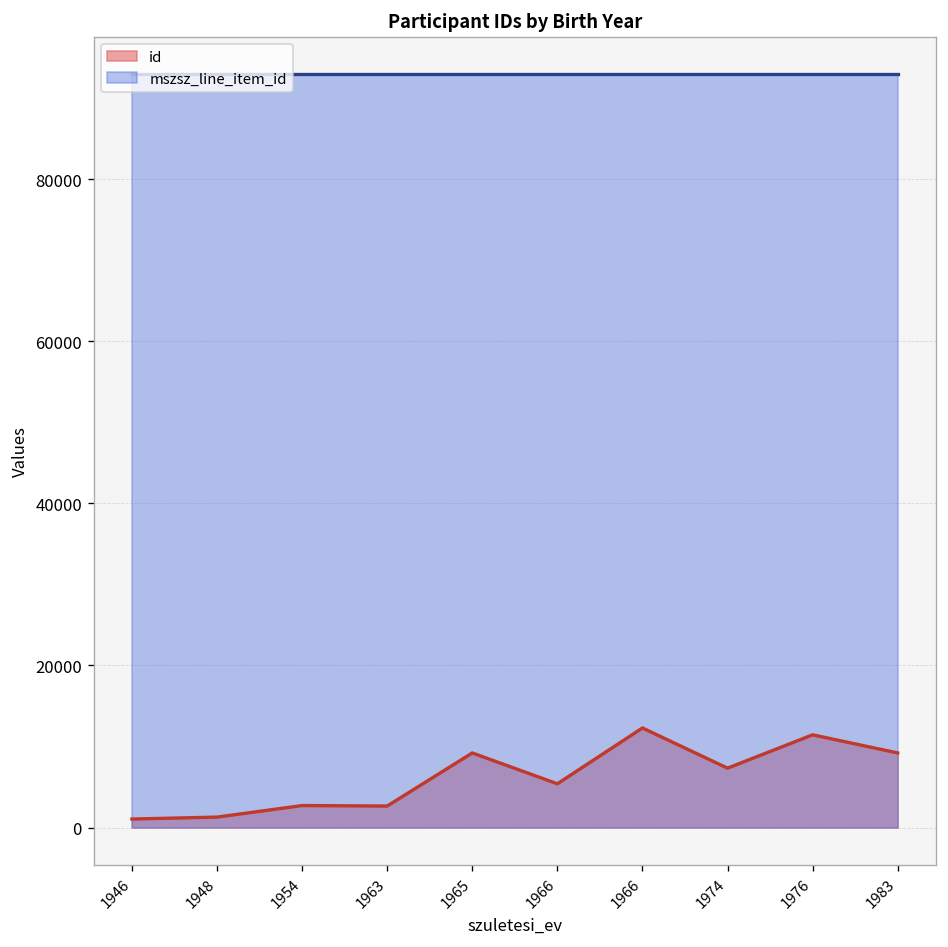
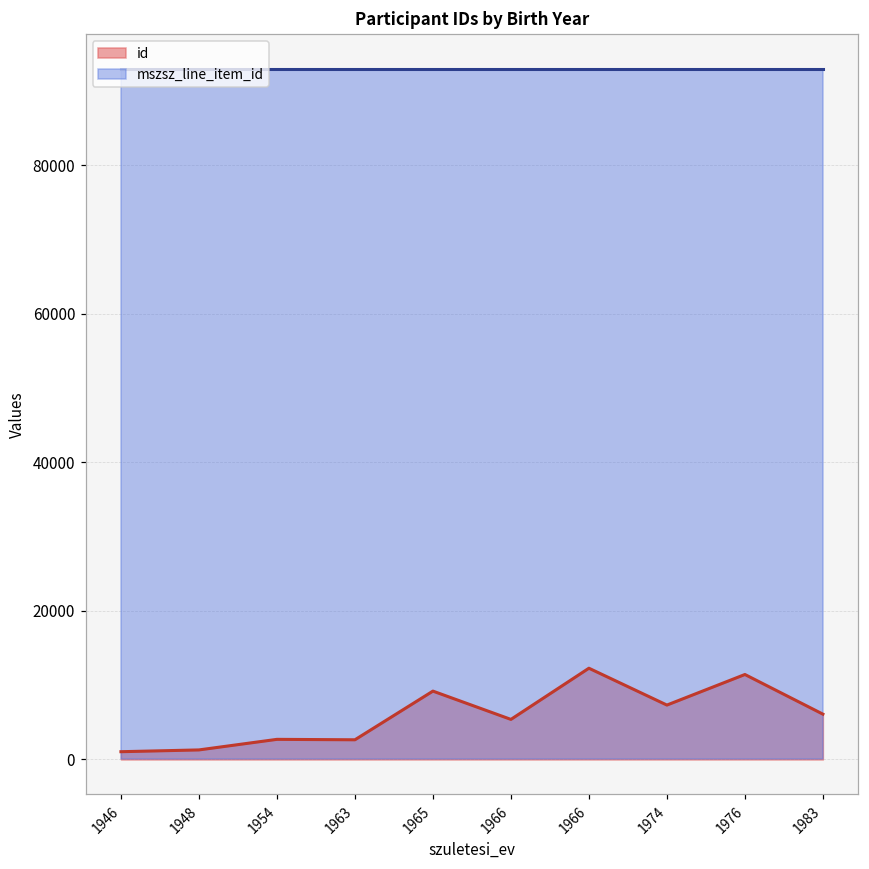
  {
    "id": {
      "1946": 1000,
      "1948": 1000,
      "1954": 3000,
      "1963": 3000,
      "1965": 9000,
      "1974": 7000,
      "1976": 11000,
-     "1983": 9000
+     "1983": 6000
    },
    "mszsz_line_item_id": {
      "1954": 93000,
      "1963": 93000,
      "1965": 93000,
      "1974": 93000,
      "1976": 93000,
      "1983": 93000
    }
  }
